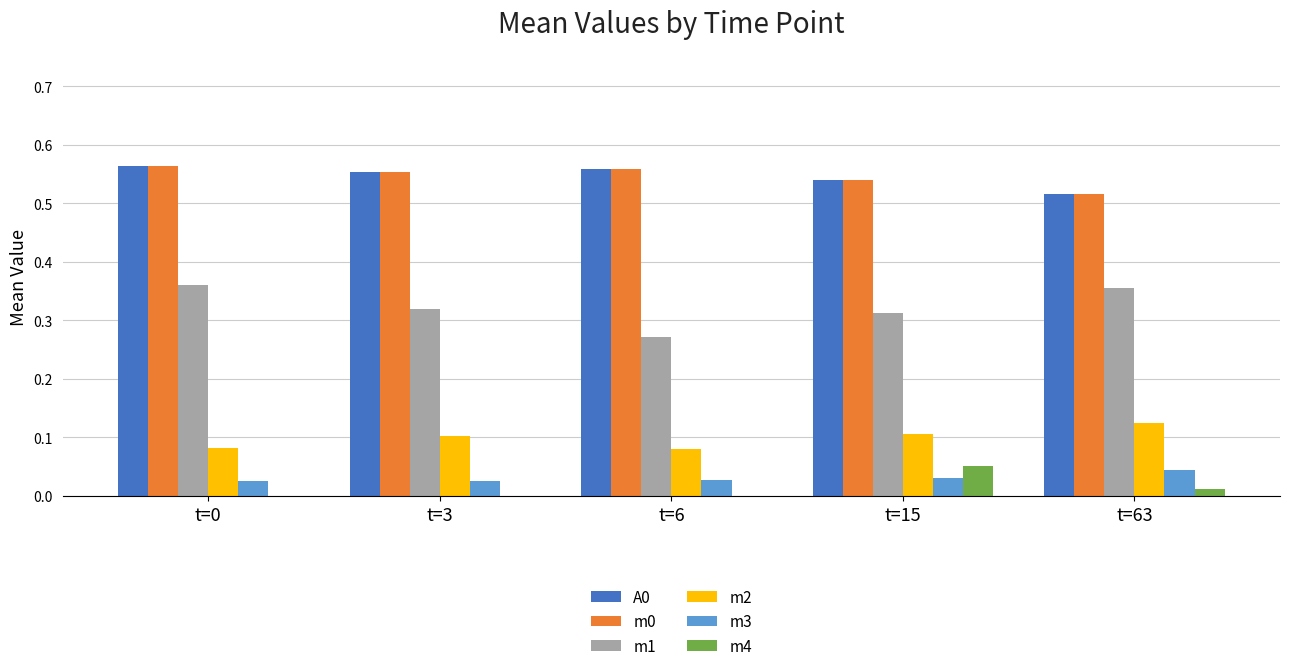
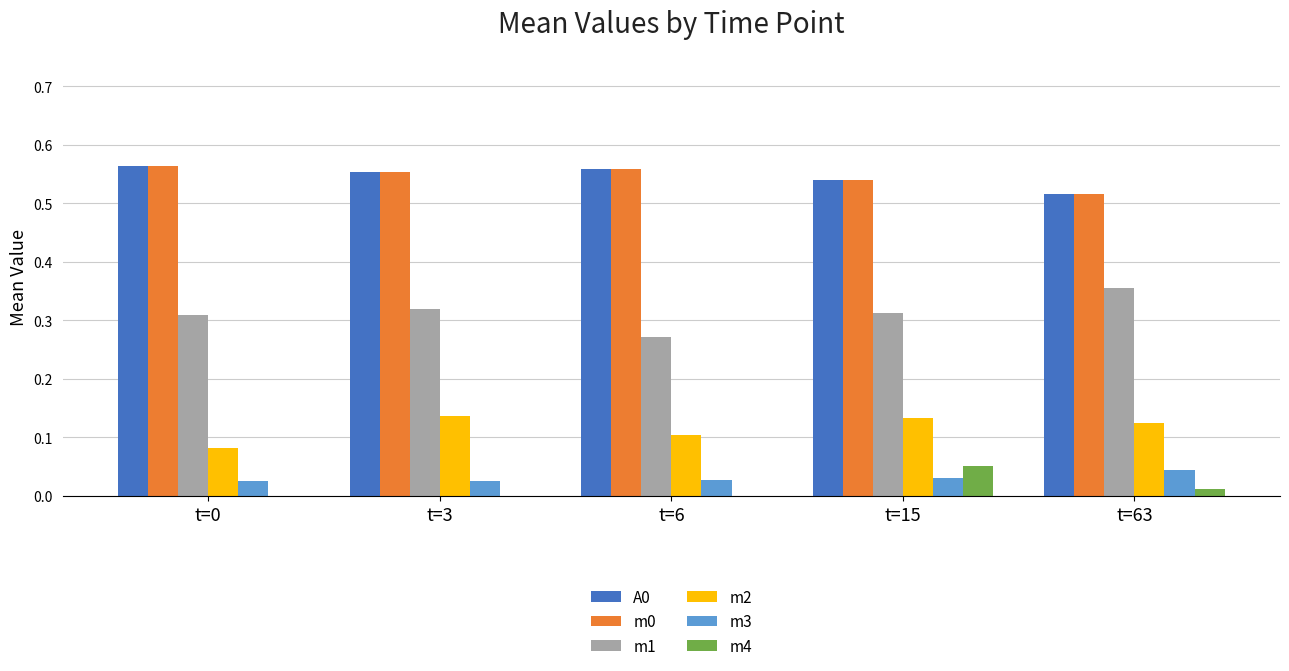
  {
    "m0": {
      "t=0": 0.56,
      "t=3": 0.55,
      "t=6": 0.56,
      "t=15": 0.54,
      "t=63": 0.52
    },
    "m1": {
-     "t=0": 0.36,
+     "t=0": 0.31,
      "t=3": 0.32,
      "t=6": 0.27,
      "t=15": 0.31,
      "t=63": 0.36
    },
    "m2": {
      "t=0": 0.08,
-     "t=3": 0.10,
-     "t=6": 0.08,
-     "t=15": 0.11,
+     "t=3": 0.14,
+     "t=6": 0.10,
+     "t=15": 0.13,
      "t=63": 0.12
    },
    "m4": {
      "t=0": 0.00,
      "t=3": 0.00,
      "t=6": 0.00,
      "t=15": 0.05,
      "t=63": 0.01
    }
  }
